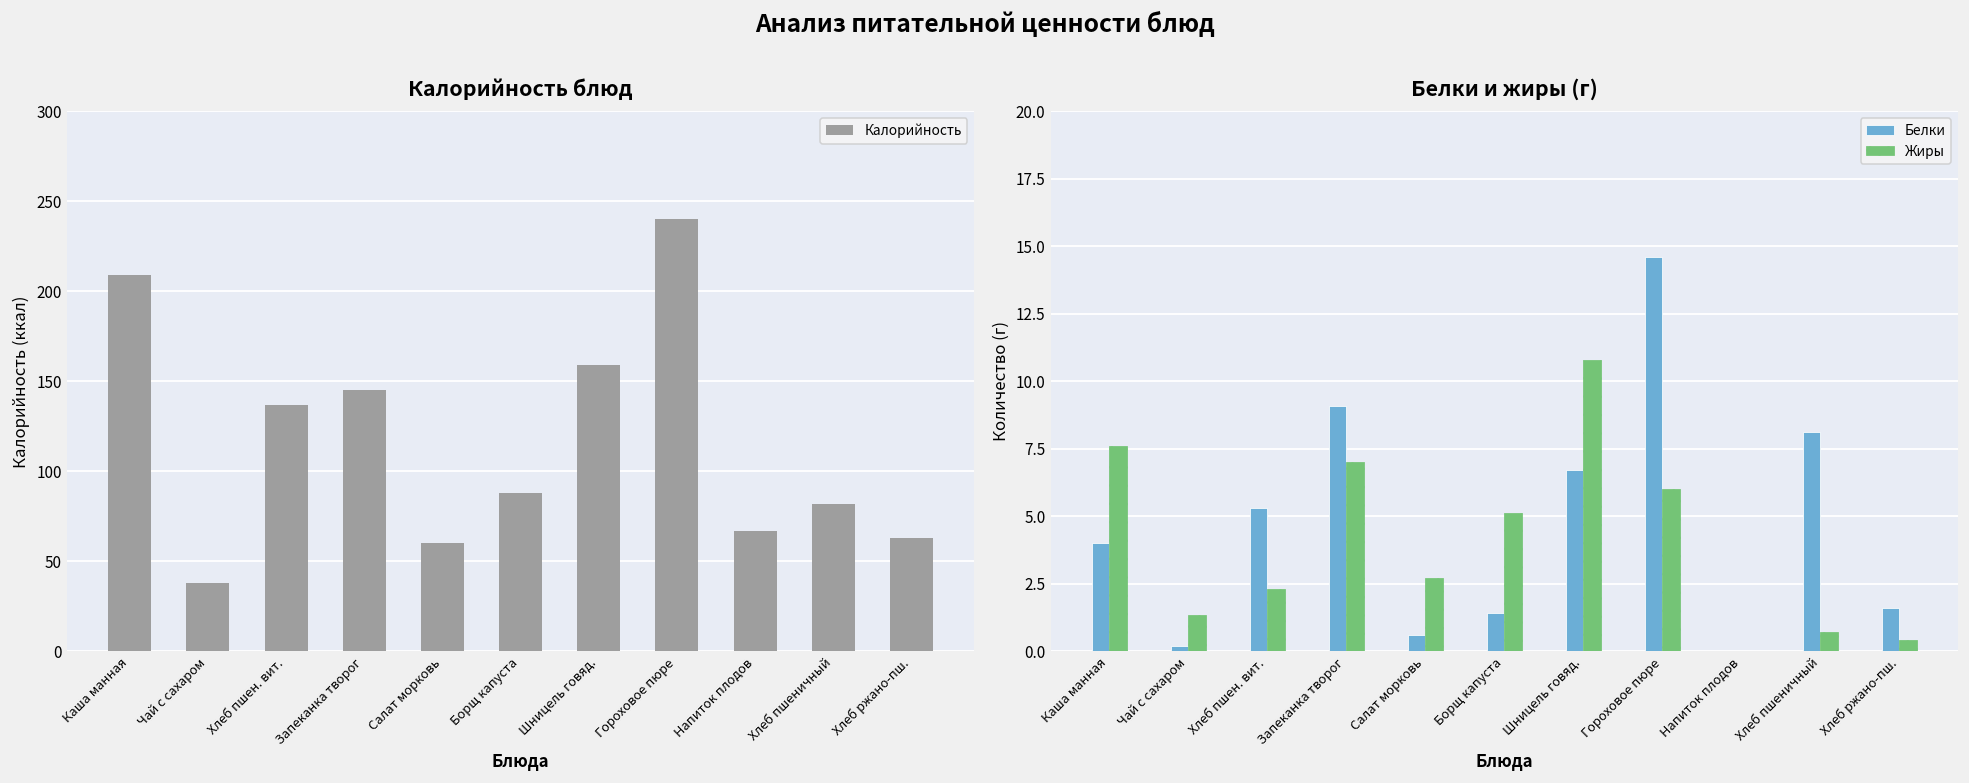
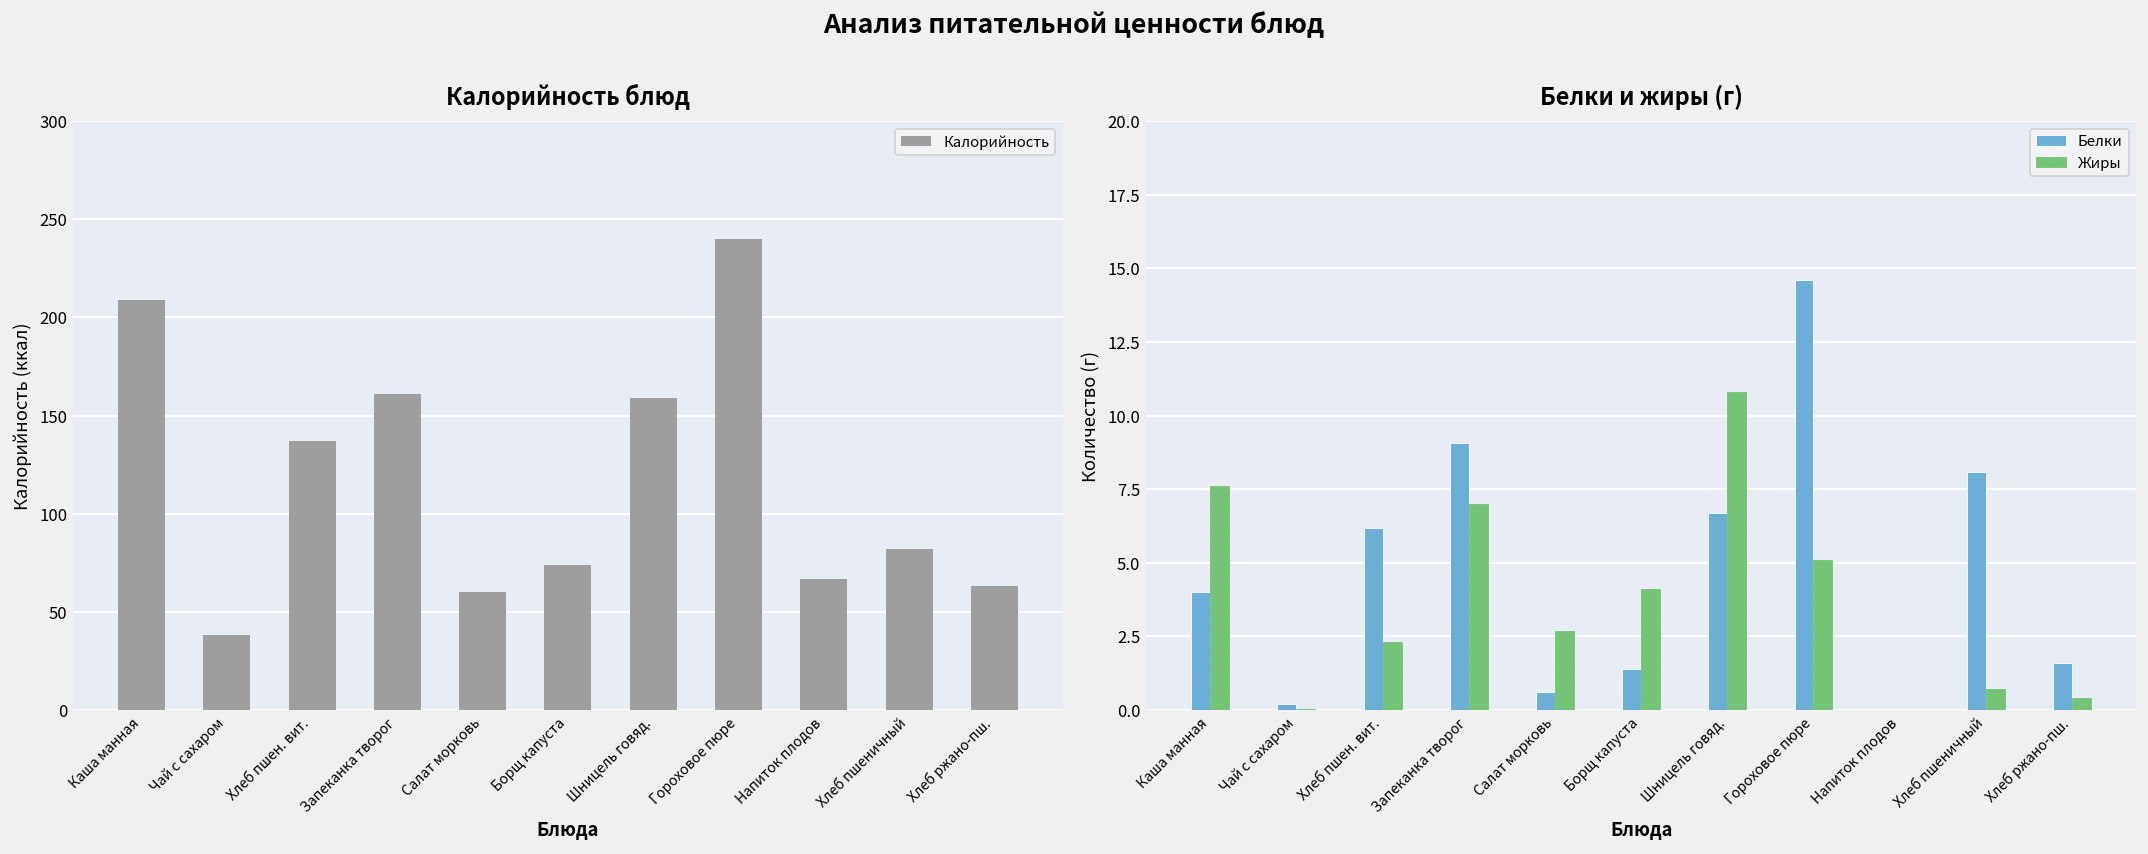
  {
    "Калорийность блюд": {
      "Каша манная": 209,
      "Чай с сахаром": 38,
      "Хлеб пшен. вит.": 137,
-     "Запеканка творог": 145,
+     "Запеканка творог": 161,
      "Салат морковь": 60,
-     "Борщ капуста": 88,
+     "Борщ капуста": 74,
      "Шницель говяд.": 159,
      "Гороховое пюре": 240,
      "Напиток плодов": 67,
      "Хлеб пшеничный": 82,
      "Хлеб ржано-пш.": 63
    },
    "Белки и жиры (г)": {
      "Белки": {
        "Каша манная": 4.0,
        "Чай с сахаром": 0.2,
-       "Хлеб пшен. вит.": 5.3,
+       "Хлеб пшен. вит.": 6.2,
        "Запеканка творог": 9.1,
        "Салат морковь": 0.6,
        "Борщ капуста": 1.4,
        "Шницель говяд.": 6.7,
        "Гороховое пюре": 14.6,
        "Напиток плодов": 0.0,
        "Хлеб пшеничный": 8.1,
        "Хлеб ржано-пш.": 1.6
      },
      "Жиры": {
        "Каша манная": 7.6,
-       "Чай с сахаром": 1.3,
+       "Чай с сахаром": 0.0,
        "Хлеб пшен. вит.": 2.3,
        "Запеканка творог": 7.0,
        "Салат морковь": 2.7,
-       "Борщ капуста": 5.1,
+       "Борщ капуста": 4.1,
        "Шницель говяд.": 10.8,
-       "Гороховое пюре": 6.0,
+       "Гороховое пюре": 5.1,
        "Напиток плодов": 0.0,
        "Хлеб пшеничный": 0.7,
        "Хлеб ржано-пш.": 0.4
      }
    }
  }
